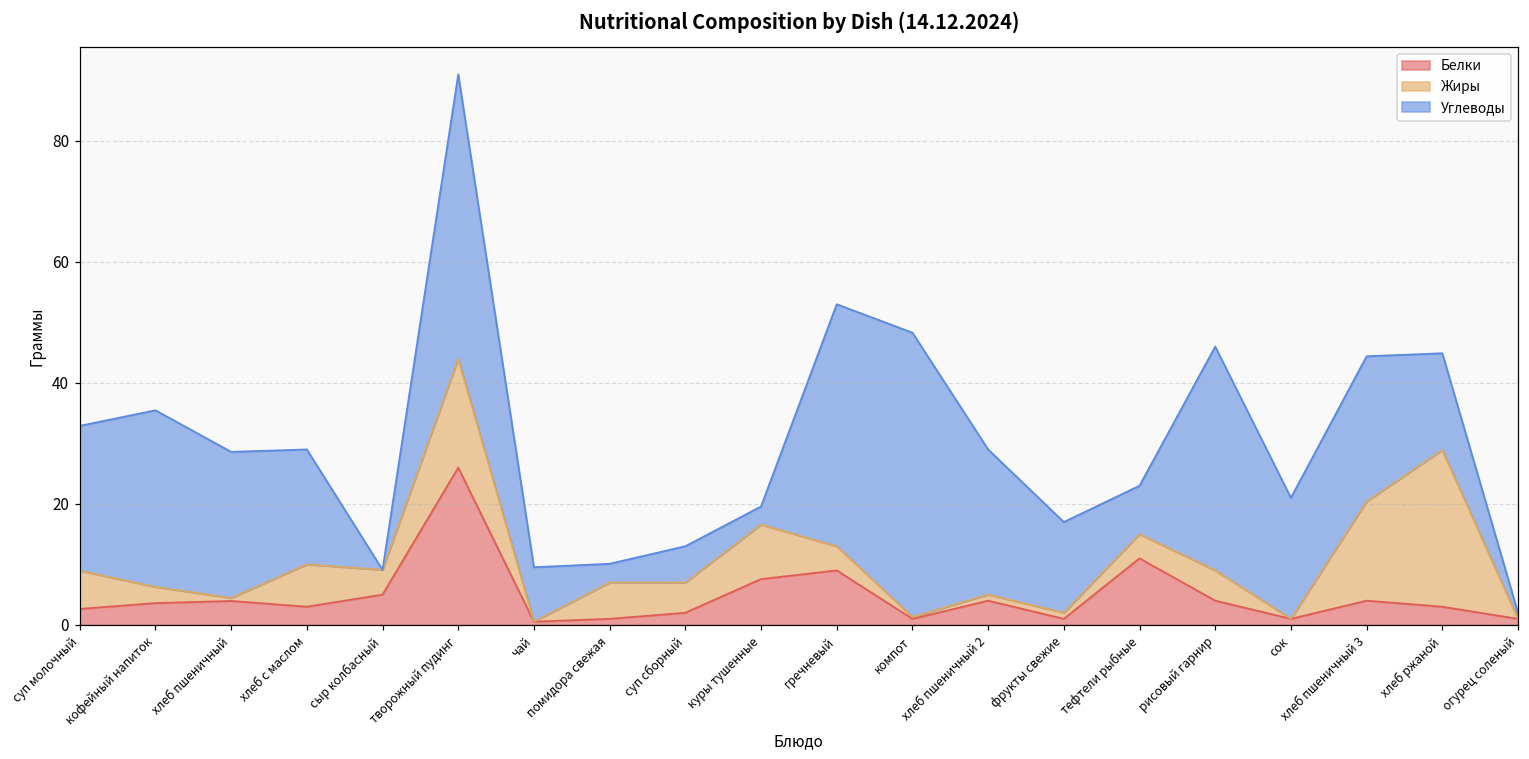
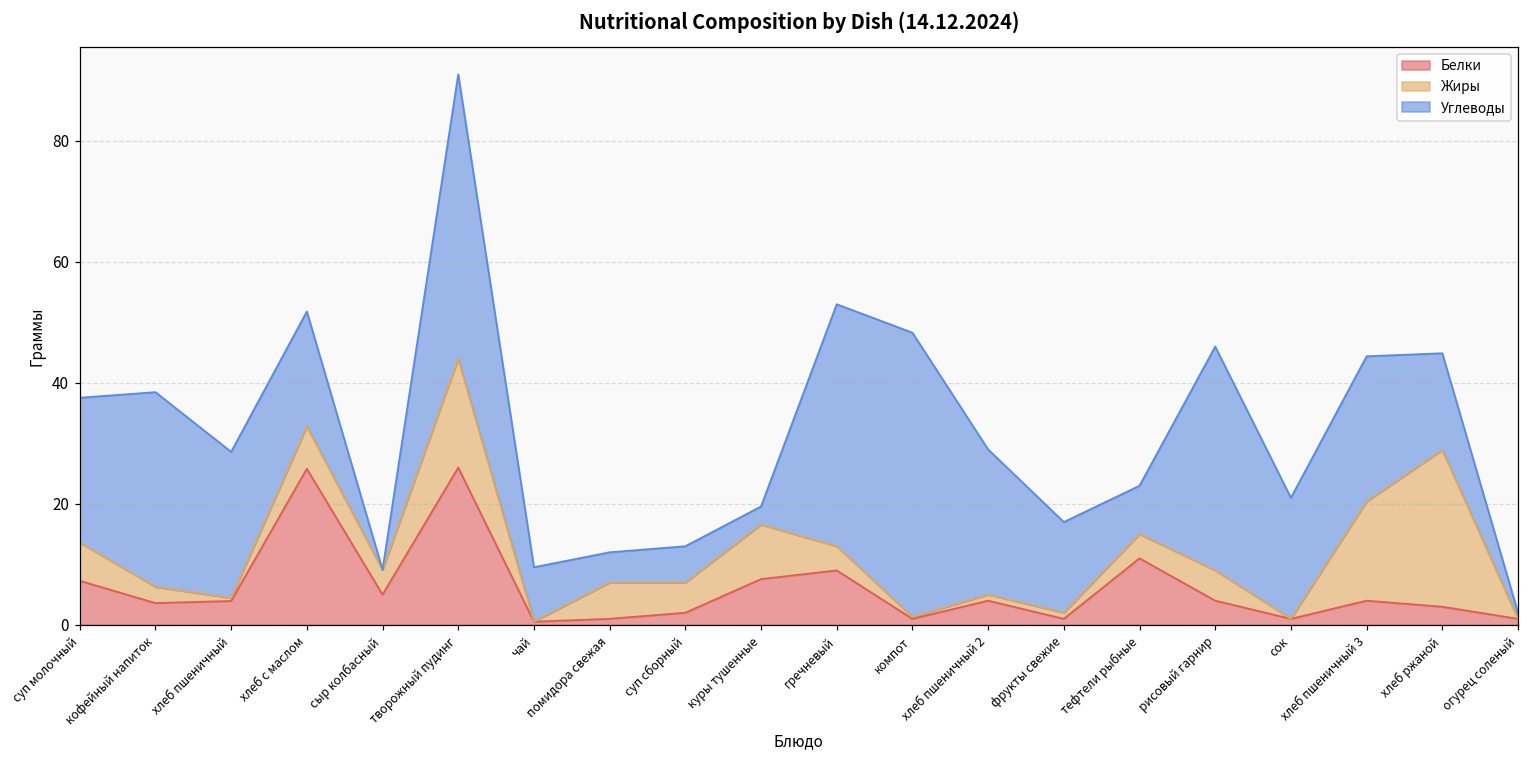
  {
    "Белки": {
-     "суп молочный": 3,
+     "суп молочный": 7,
      "кофейный напиток": 4,
      "хлеб пшеничный": 4,
-     "хлеб с маслом": 3,
+     "хлеб с маслом": 26,
      "сыр колбасный": 5,
      "творожный пудинг": 26,
      "помидора свежая": 1,
      "суп сборный": 2,
      "куры тушенные": 8,
      "гречневый": 9,
      "хлеб пшеничный 2": 4,
      "фрукты свежие": 1,
      "тефтели рыбные": 11,
      "рисовый гарнир": 4,
      "хлеб пшеничный 3": 4,
      "хлеб ржаной": 3
    },
    "Жиры": {
      "суп молочный": 6,
      "кофейный напиток": 3,
      "хлеб пшеничный": 1,
      "хлеб с маслом": 7,
      "творожный пудинг": 18,
      "помидора свежая": 6,
      "суп сборный": 5,
      "куры тушенные": 9,
      "гречневый": 4,
      "хлеб пшеничный 2": 1,
      "фрукты свежие": 1,
      "тефтели рыбные": 4,
      "рисовый гарнир": 5,
      "хлеб пшеничный 3": 16,
      "хлеб ржаной": 26
    },
    "Углеводы": {
      "суп молочный": 24,
-     "кофейный напиток": 29,
+     "кофейный напиток": 32,
      "хлеб пшеничный": 24,
      "хлеб с маслом": 19,
      "творожный пудинг": 47,
      "чай": 9,
-     "помидора свежая": 3,
+     "помидора свежая": 5,
      "суп сборный": 6,
      "куры тушенные": 3,
      "гречневый": 40,
      "компот": 47,
      "хлеб пшеничный 2": 24,
      "фрукты свежие": 15,
      "тефтели рыбные": 8,
      "рисовый гарнир": 37,
      "сок": 20,
      "хлеб пшеничный 3": 24,
      "хлеб ржаной": 16,
      "огурец соленый": 1
    }
  }
